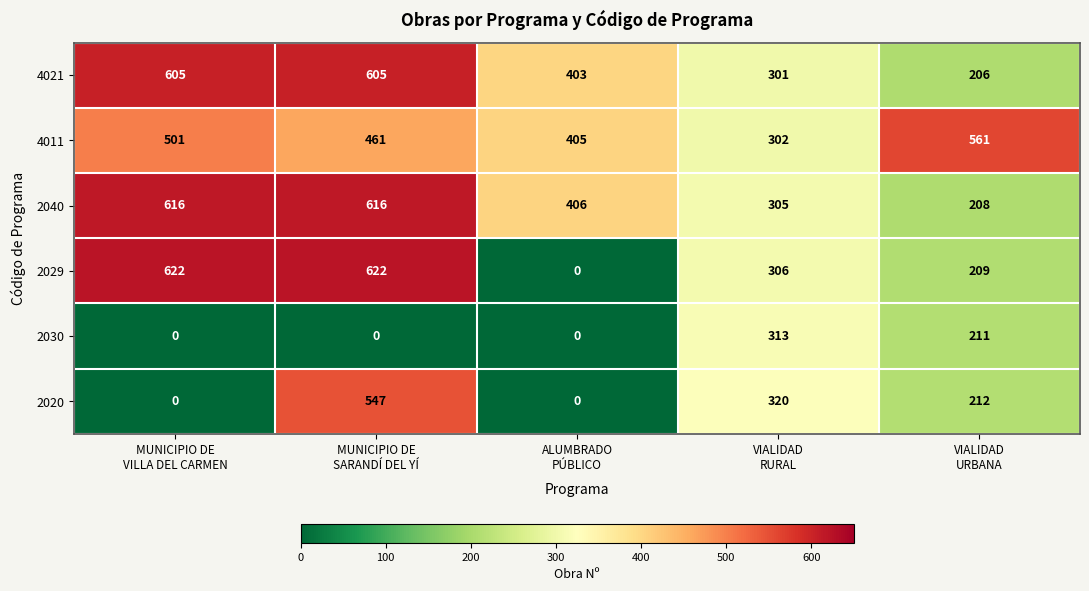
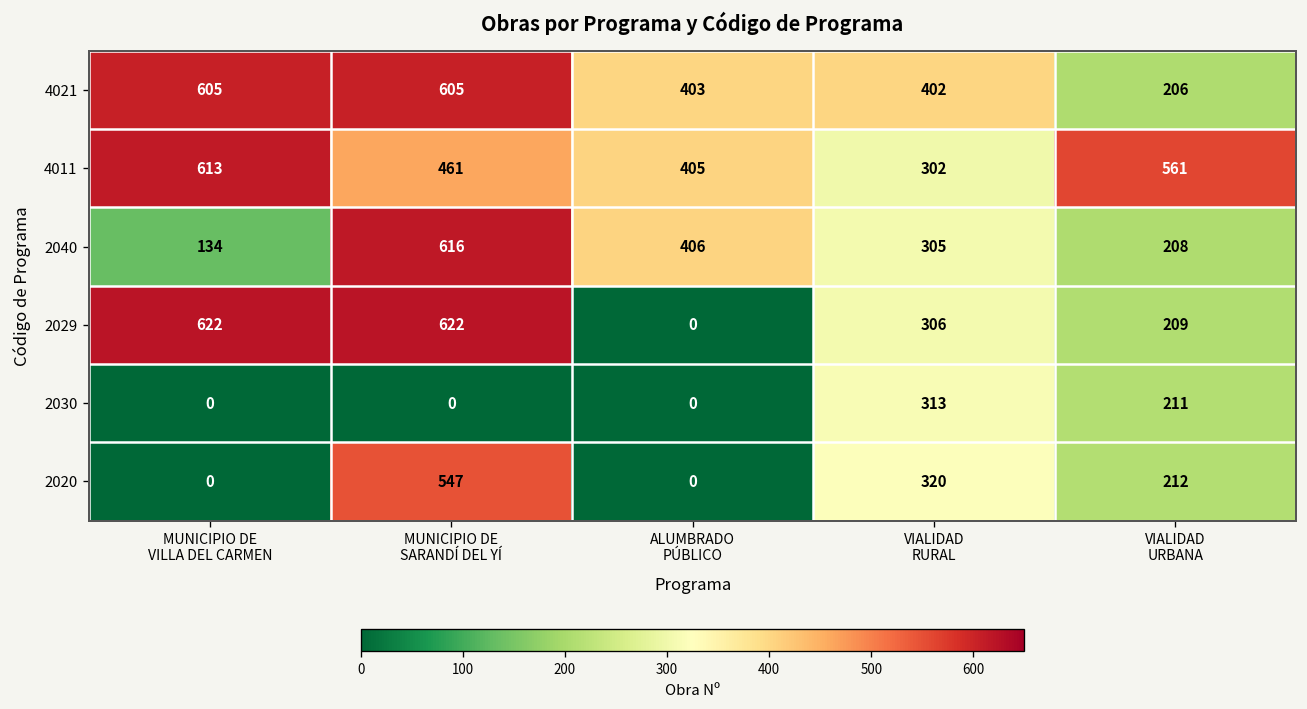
  {
    "4021": {
      "MUNICIPIO DE VILLA DEL CARMEN": 605,
      "MUNICIPIO DE SARANDÍ DEL YÍ": 605,
      "ALUMBRADO PÚBLICO": 403,
-     "VIALIDAD RURAL": 301,
+     "VIALIDAD RURAL": 402,
      "VIALIDAD URBANA": 206
    },
    "4011": {
-     "MUNICIPIO DE VILLA DEL CARMEN": 501,
+     "MUNICIPIO DE VILLA DEL CARMEN": 613,
      "MUNICIPIO DE SARANDÍ DEL YÍ": 461,
      "ALUMBRADO PÚBLICO": 405,
      "VIALIDAD RURAL": 302,
      "VIALIDAD URBANA": 561
    },
    "2040": {
-     "MUNICIPIO DE VILLA DEL CARMEN": 616,
+     "MUNICIPIO DE VILLA DEL CARMEN": 134,
      "MUNICIPIO DE SARANDÍ DEL YÍ": 616,
      "ALUMBRADO PÚBLICO": 406,
      "VIALIDAD RURAL": 305,
      "VIALIDAD URBANA": 208
    },
    "2029": {
      "MUNICIPIO DE VILLA DEL CARMEN": 622,
      "MUNICIPIO DE SARANDÍ DEL YÍ": 622,
      "ALUMBRADO PÚBLICO": 0,
      "VIALIDAD RURAL": 306,
      "VIALIDAD URBANA": 209
    },
    "2030": {
      "MUNICIPIO DE VILLA DEL CARMEN": 0,
      "MUNICIPIO DE SARANDÍ DEL YÍ": 0,
      "ALUMBRADO PÚBLICO": 0,
      "VIALIDAD RURAL": 313,
      "VIALIDAD URBANA": 211
    },
    "2020": {
      "MUNICIPIO DE VILLA DEL CARMEN": 0,
      "MUNICIPIO DE SARANDÍ DEL YÍ": 547,
      "ALUMBRADO PÚBLICO": 0,
      "VIALIDAD RURAL": 320,
      "VIALIDAD URBANA": 212
    }
  }
